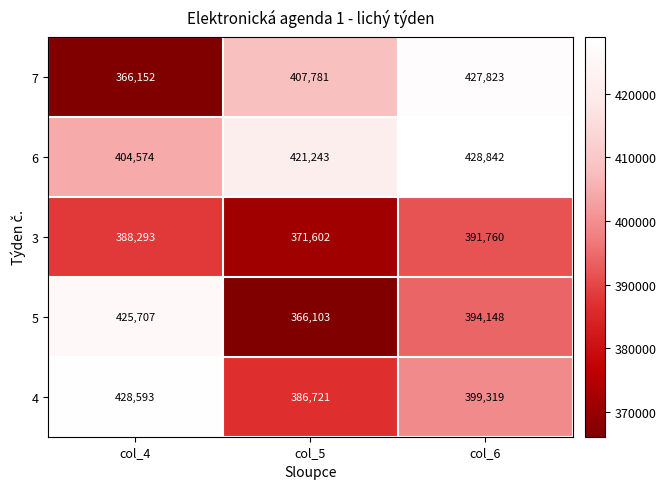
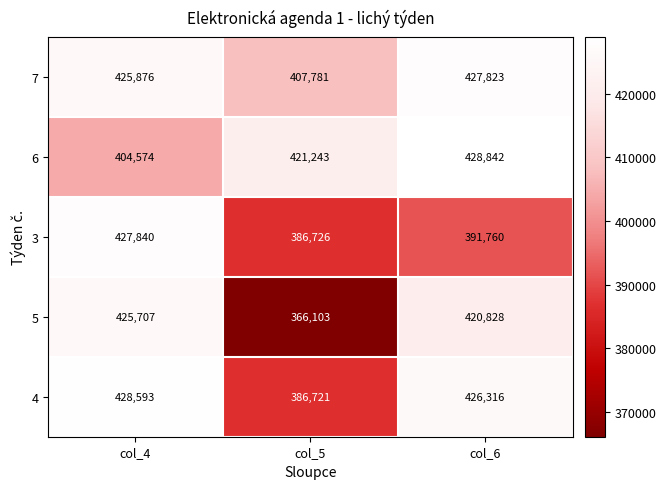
  {
    "7": {
-     "col_4": "366,152",
+     "col_4": "425,876",
      "col_5": "407,781",
      "col_6": "427,823"
    },
    "6": {
      "col_4": "404,574",
      "col_5": "421,243",
      "col_6": "428,842"
    },
    "3": {
-     "col_4": "388,293",
-     "col_5": "371,602",
+     "col_4": "427,840",
+     "col_5": "386,726",
      "col_6": "391,760"
    },
    "5": {
      "col_4": "425,707",
      "col_5": "366,103",
-     "col_6": "394,148"
+     "col_6": "420,828"
    },
    "4": {
      "col_4": "428,593",
      "col_5": "386,721",
-     "col_6": "399,319"
+     "col_6": "426,316"
    }
  }
